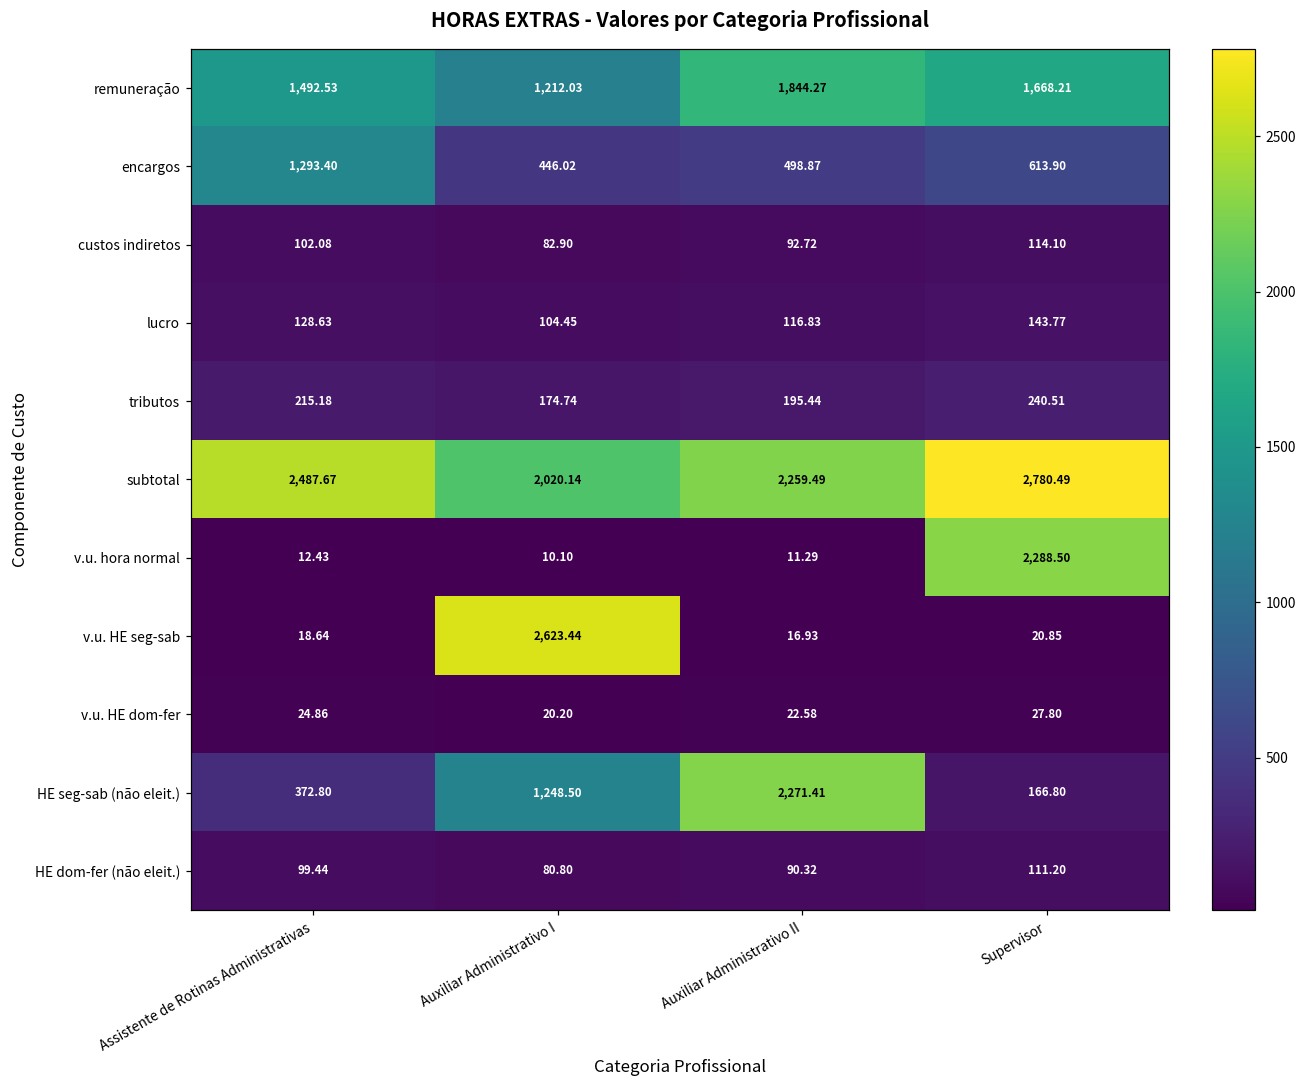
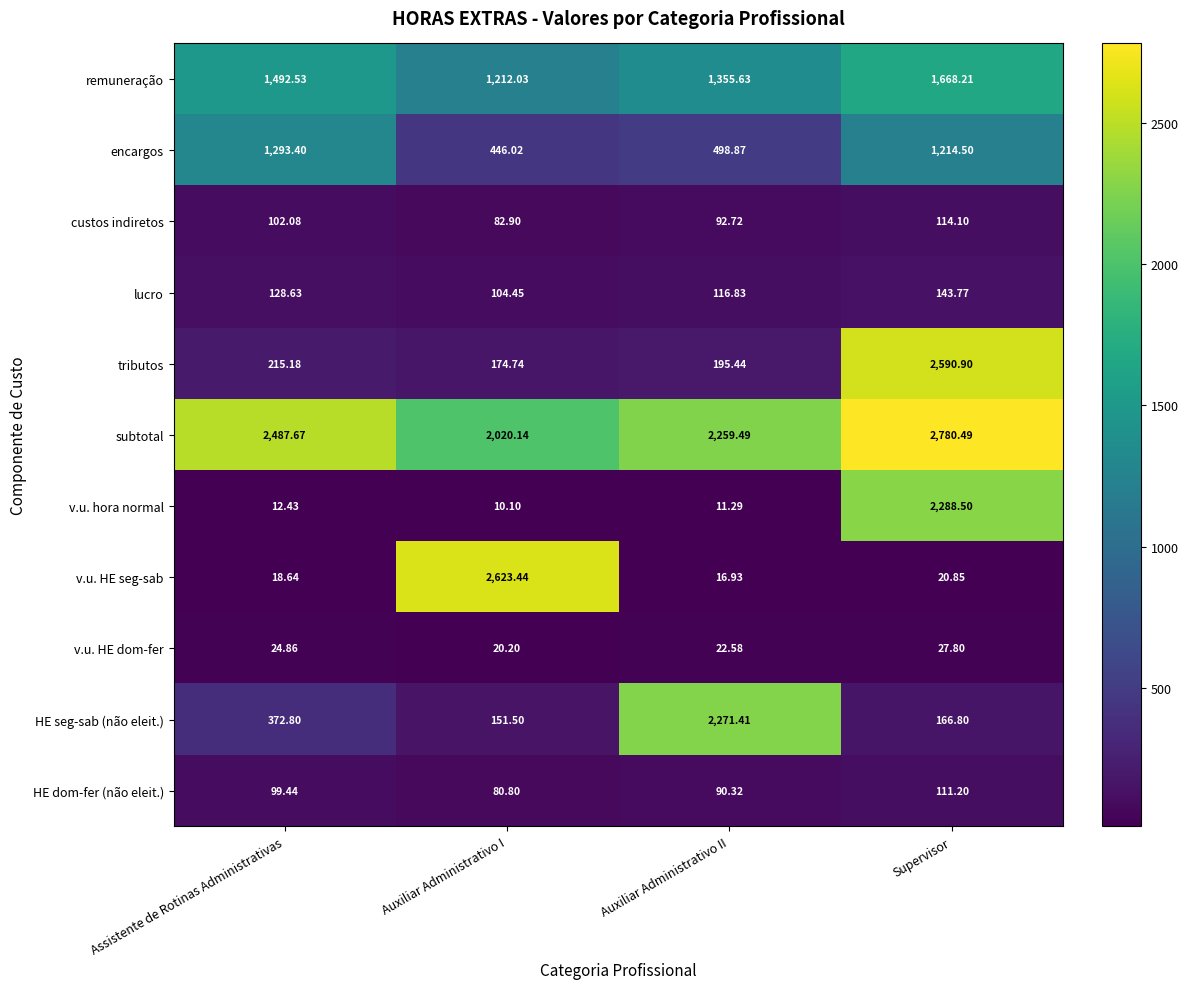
  {
    "remuneração": {
      "Assistente de Rotinas Administrativas": "1,492.53",
      "Auxiliar Administrativo I": "1,212.03",
-     "Auxiliar Administrativo II": "1,844.27",
+     "Auxiliar Administrativo II": "1,355.63",
      "Supervisor": "1,668.21"
    },
    "encargos": {
      "Assistente de Rotinas Administrativas": "1,293.40",
      "Auxiliar Administrativo I": "446.02",
      "Auxiliar Administrativo II": "498.87",
-     "Supervisor": "613.90"
+     "Supervisor": "1,214.50"
    },
    "custos indiretos": {
      "Assistente de Rotinas Administrativas": "102.08",
      "Auxiliar Administrativo I": "82.90",
      "Auxiliar Administrativo II": "92.72",
      "Supervisor": "114.10"
    },
    "lucro": {
      "Assistente de Rotinas Administrativas": "128.63",
      "Auxiliar Administrativo I": "104.45",
      "Auxiliar Administrativo II": "116.83",
      "Supervisor": "143.77"
    },
    "tributos": {
      "Assistente de Rotinas Administrativas": "215.18",
      "Auxiliar Administrativo I": "174.74",
      "Auxiliar Administrativo II": "195.44",
-     "Supervisor": "240.51"
+     "Supervisor": "2,590.90"
    },
    "subtotal": {
      "Assistente de Rotinas Administrativas": "2,487.67",
      "Auxiliar Administrativo I": "2,020.14",
      "Auxiliar Administrativo II": "2,259.49",
      "Supervisor": "2,780.49"
    },
    "v.u. hora normal": {
      "Assistente de Rotinas Administrativas": "12.43",
      "Auxiliar Administrativo I": "10.10",
      "Auxiliar Administrativo II": "11.29",
      "Supervisor": "2,288.50"
    },
    "v.u. HE seg-sab": {
      "Assistente de Rotinas Administrativas": "18.64",
      "Auxiliar Administrativo I": "2,623.44",
      "Auxiliar Administrativo II": "16.93",
      "Supervisor": "20.85"
    },
    "v.u. HE dom-fer": {
      "Assistente de Rotinas Administrativas": "24.86",
      "Auxiliar Administrativo I": "20.20",
      "Auxiliar Administrativo II": "22.58",
      "Supervisor": "27.80"
    },
    "HE seg-sab (não eleit.)": {
      "Assistente de Rotinas Administrativas": "372.80",
-     "Auxiliar Administrativo I": "1,248.50",
+     "Auxiliar Administrativo I": "151.50",
      "Auxiliar Administrativo II": "2,271.41",
      "Supervisor": "166.80"
    },
    "HE dom-fer (não eleit.)": {
      "Assistente de Rotinas Administrativas": "99.44",
      "Auxiliar Administrativo I": "80.80",
      "Auxiliar Administrativo II": "90.32",
      "Supervisor": "111.20"
    }
  }
